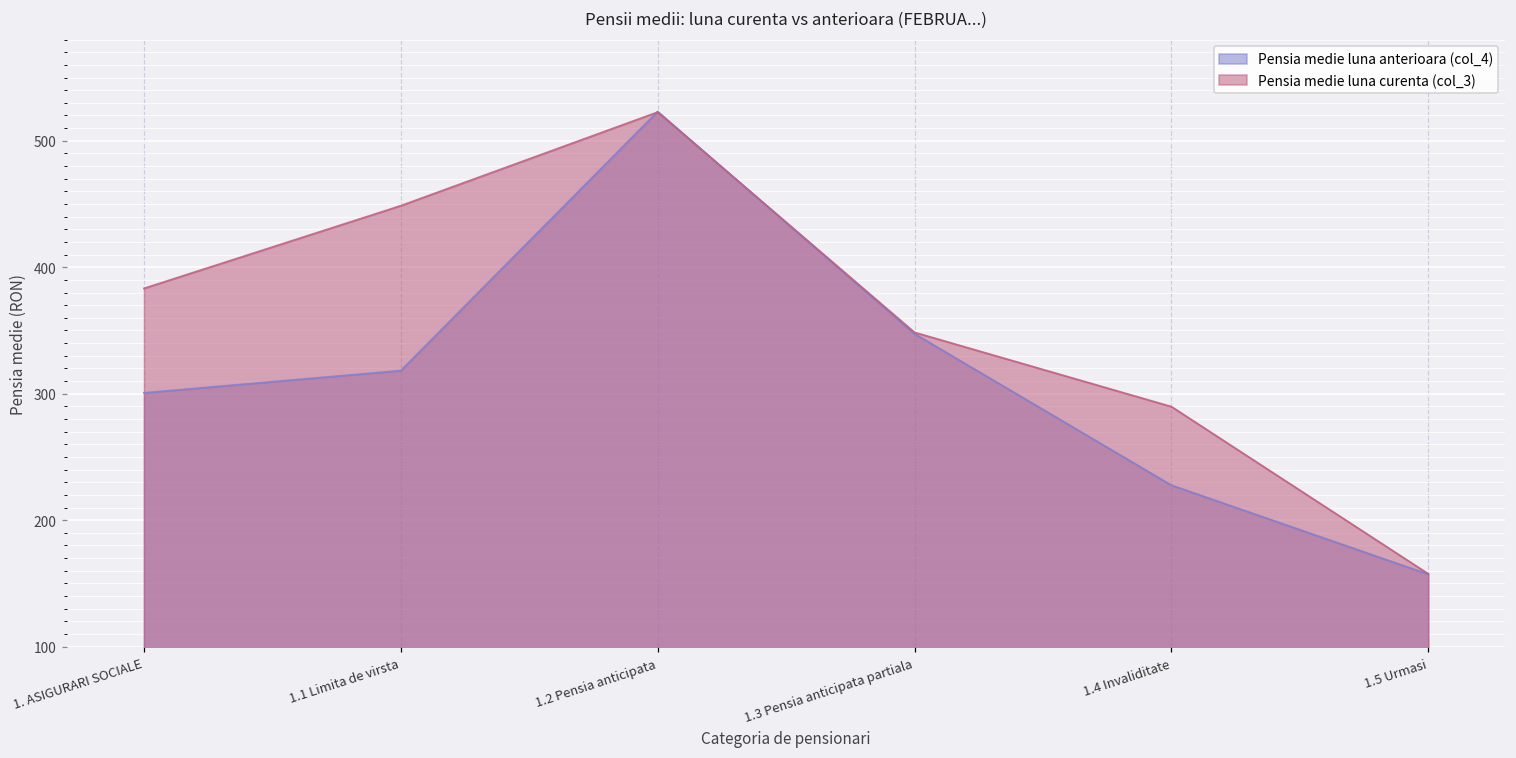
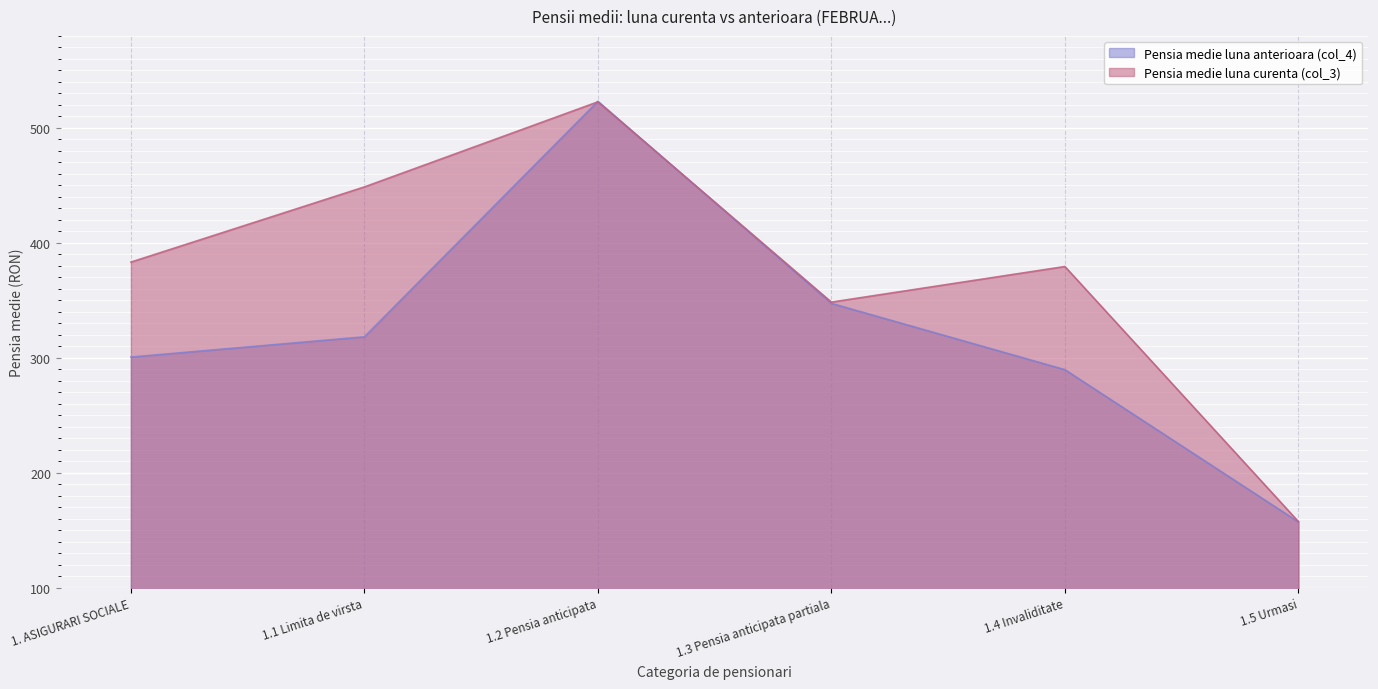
  {
    "Pensia medie luna anterioara (col_4)": {
      "1. ASIGURARI SOCIALE": 301,
      "1.1 Limita de virsta": 318,
-     "1.4 Invaliditate": 228
+     "1.4 Invaliditate": 290
    },
    "Pensia medie luna curenta (col_3)": {
      "1. ASIGURARI SOCIALE": 383,
      "1.1 Limita de virsta": 449,
-     "1.4 Invaliditate": 290
+     "1.4 Invaliditate": 379
    }
  }
